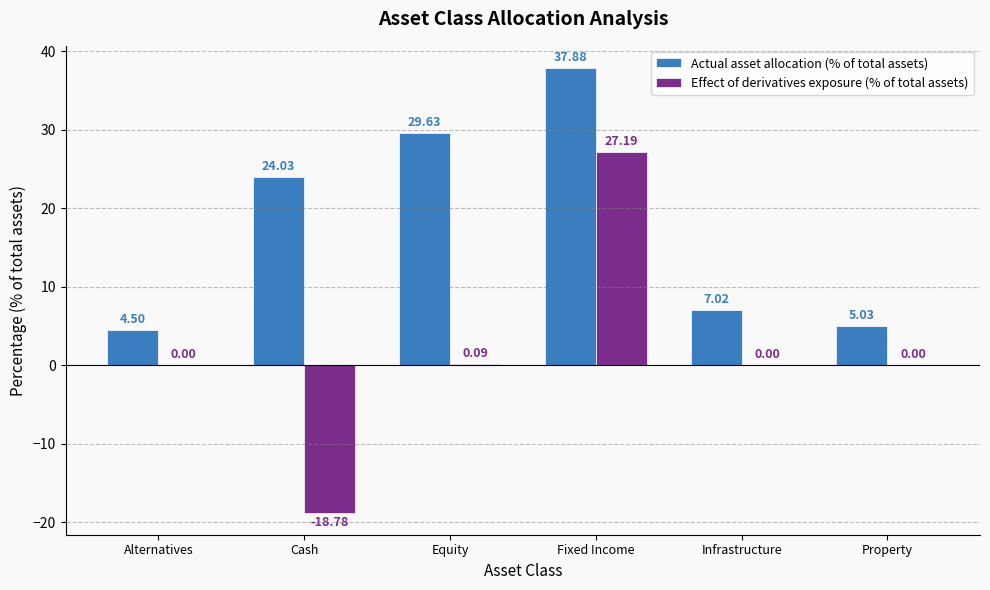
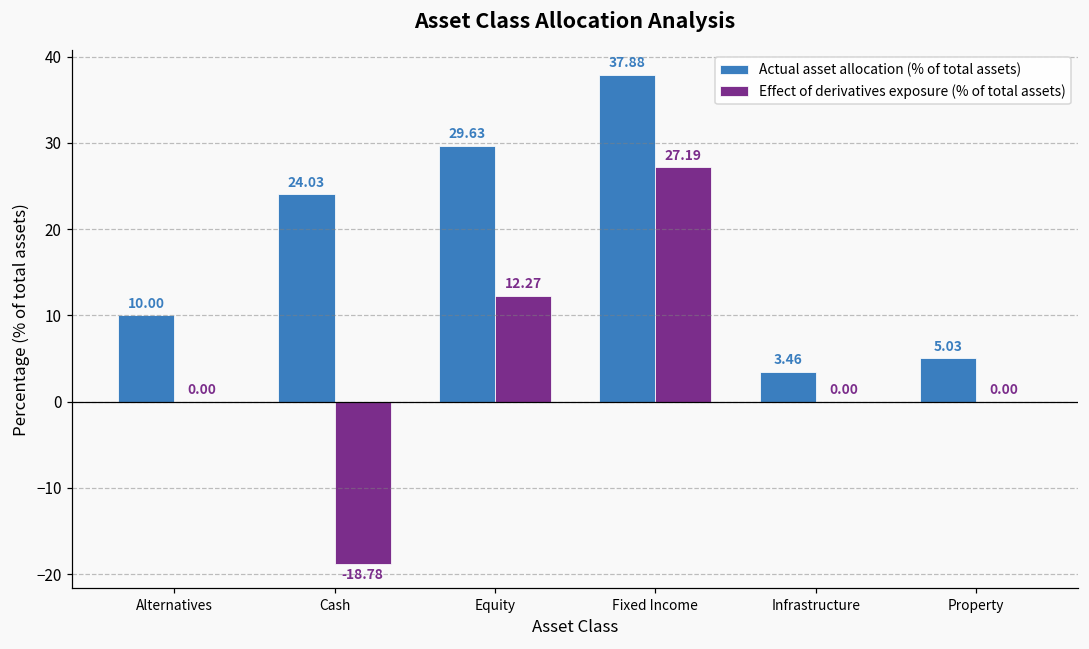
  {
    "Actual asset allocation (% of total assets)": {
-     "Alternatives": 4.50,
+     "Alternatives": 10.00,
      "Cash": 24.03,
      "Equity": 29.63,
      "Fixed Income": 37.88,
-     "Infrastructure": 7.02,
+     "Infrastructure": 3.46,
      "Property": 5.03
    },
    "Effect of derivatives exposure (% of total assets)": {
      "Alternatives": 0.00,
      "Cash": -18.78,
-     "Equity": 0.09,
+     "Equity": 12.27,
      "Fixed Income": 27.19,
      "Infrastructure": 0.00,
      "Property": 0.00
    }
  }
